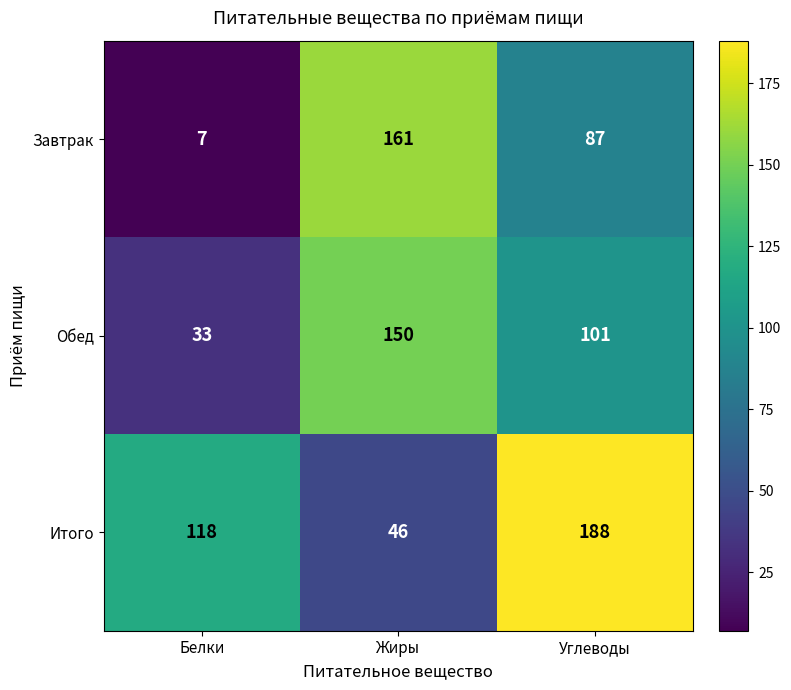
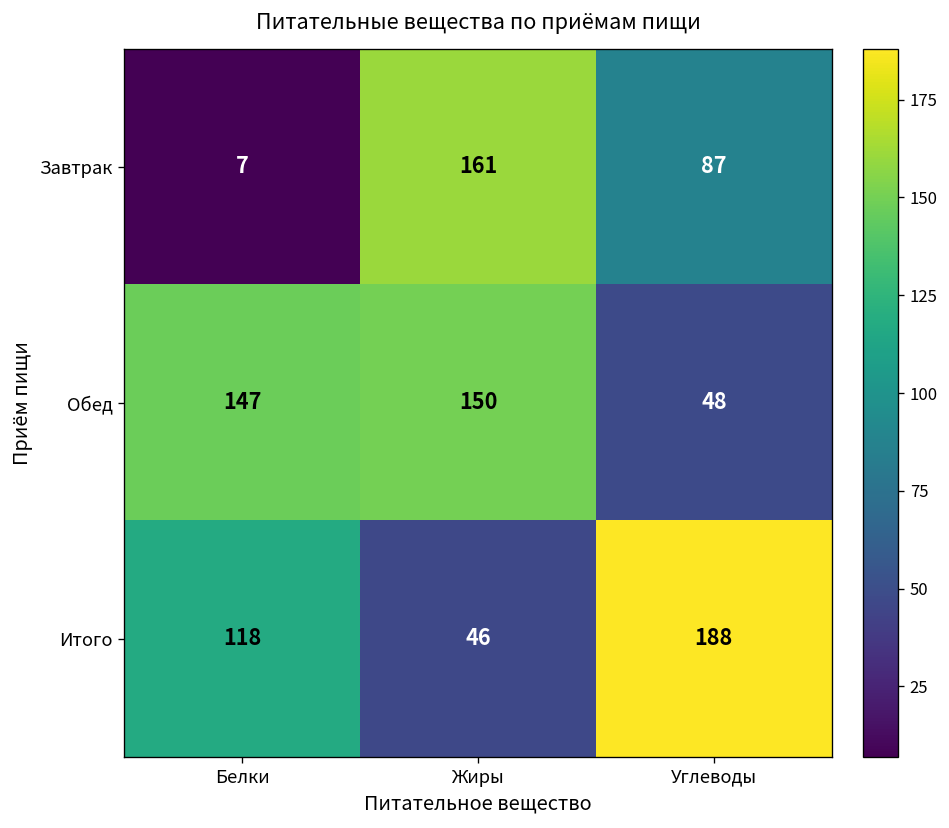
  {
    "Завтрак": {
      "Белки": 7,
      "Жиры": 161,
      "Углеводы": 87
    },
    "Обед": {
-     "Белки": 33,
+     "Белки": 147,
      "Жиры": 150,
-     "Углеводы": 101
+     "Углеводы": 48
    },
    "Итого": {
      "Белки": 118,
      "Жиры": 46,
      "Углеводы": 188
    }
  }
